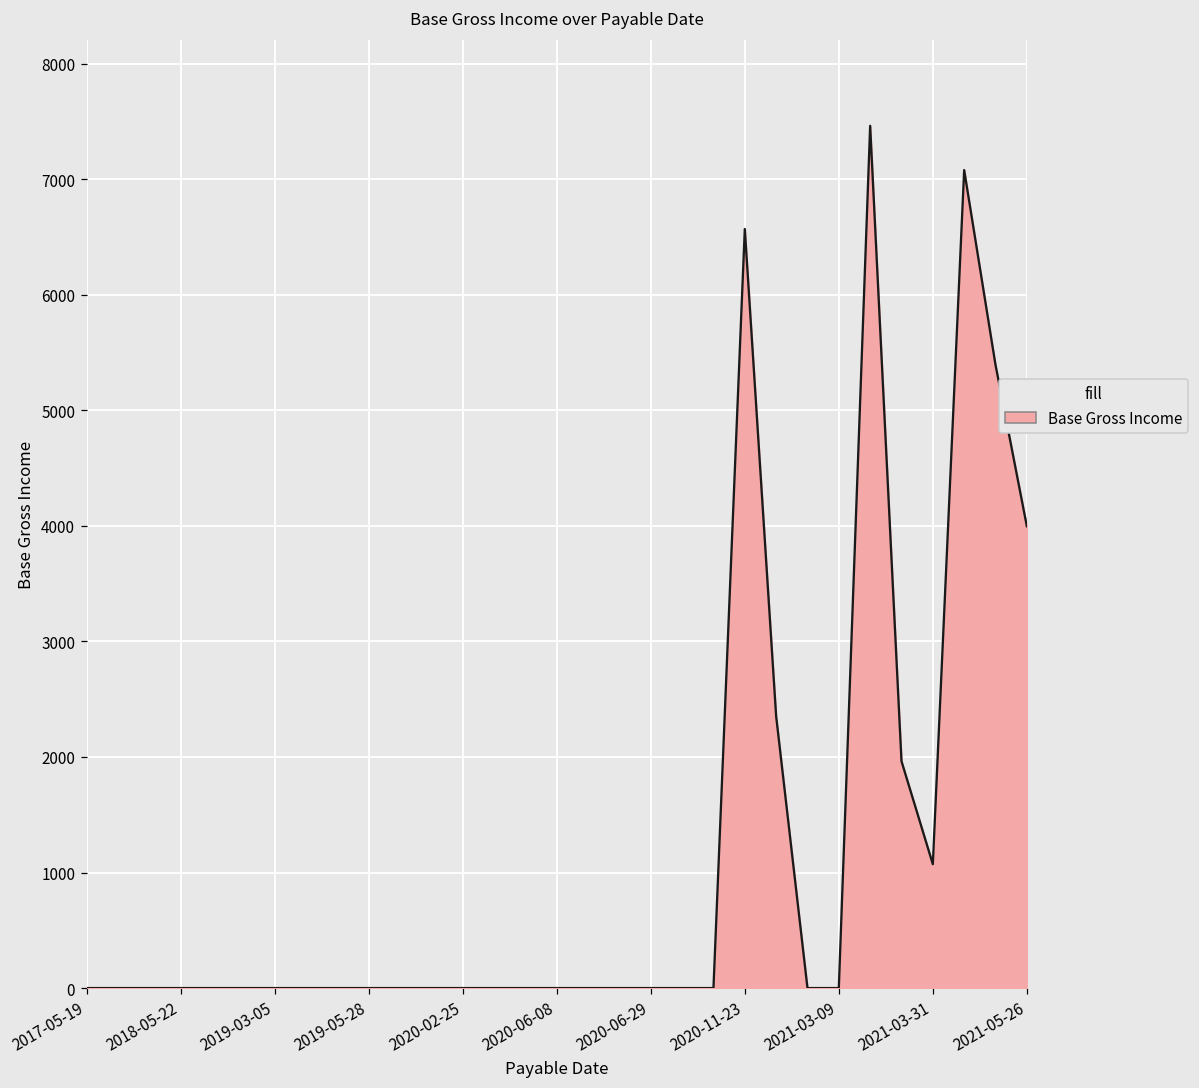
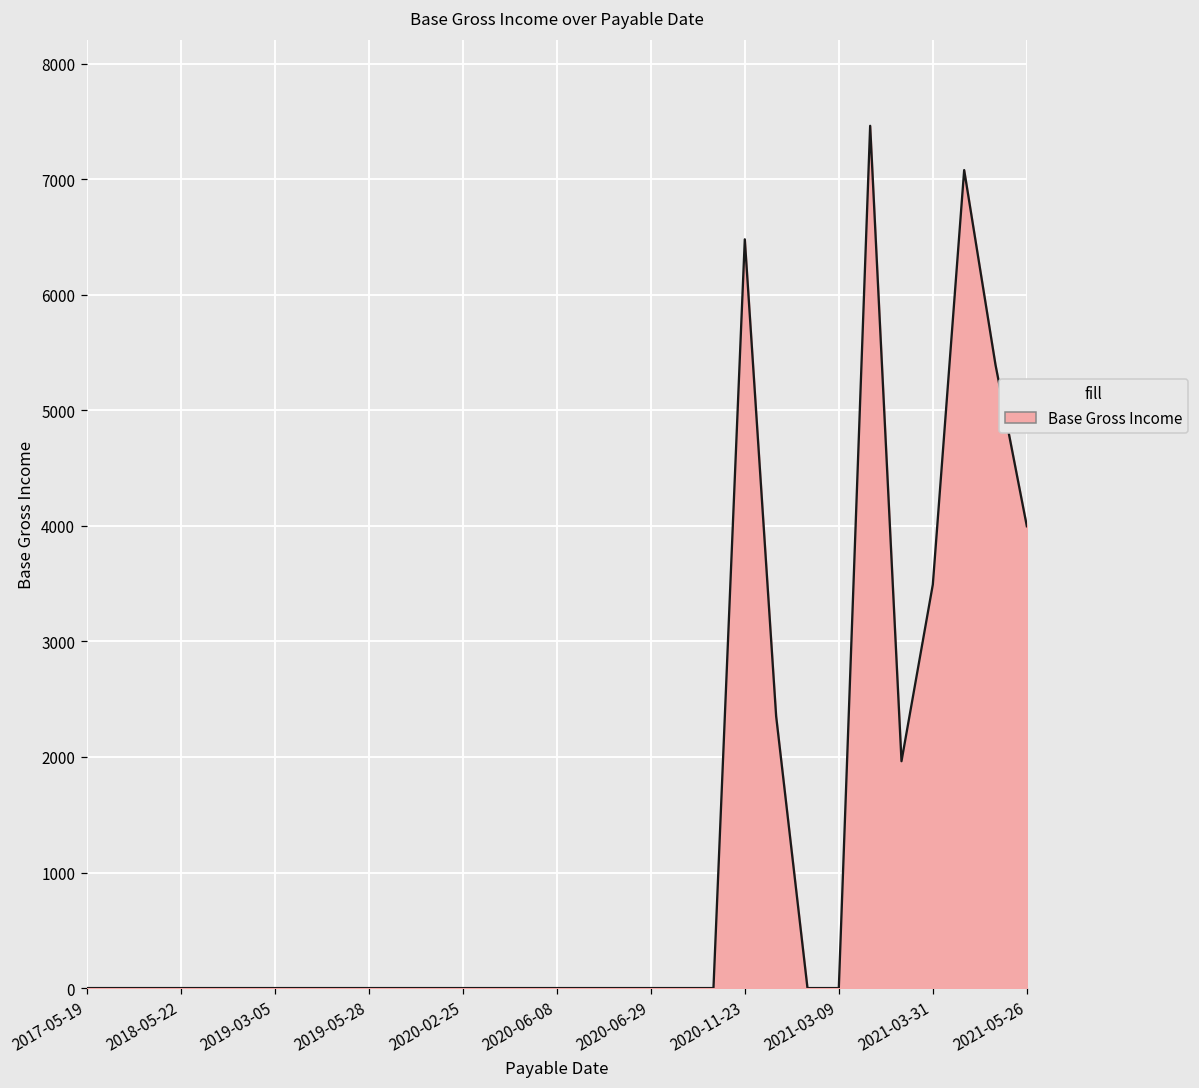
  {
    "2017-05-19": 0,
    "2018-05-22": 0,
    "2019-03-05": 0,
    "2019-05-28": 0,
    "2020-02-25": 0,
    "2020-06-08": 0,
    "2020-06-29": 0,
-   "2020-11-23": 6570,
+   "2020-11-23": 6480,
    "2021-03-09": 0,
-   "2021-03-31": 1070,
+   "2021-03-31": 3490,
    "2021-05-26": 4000
  }
